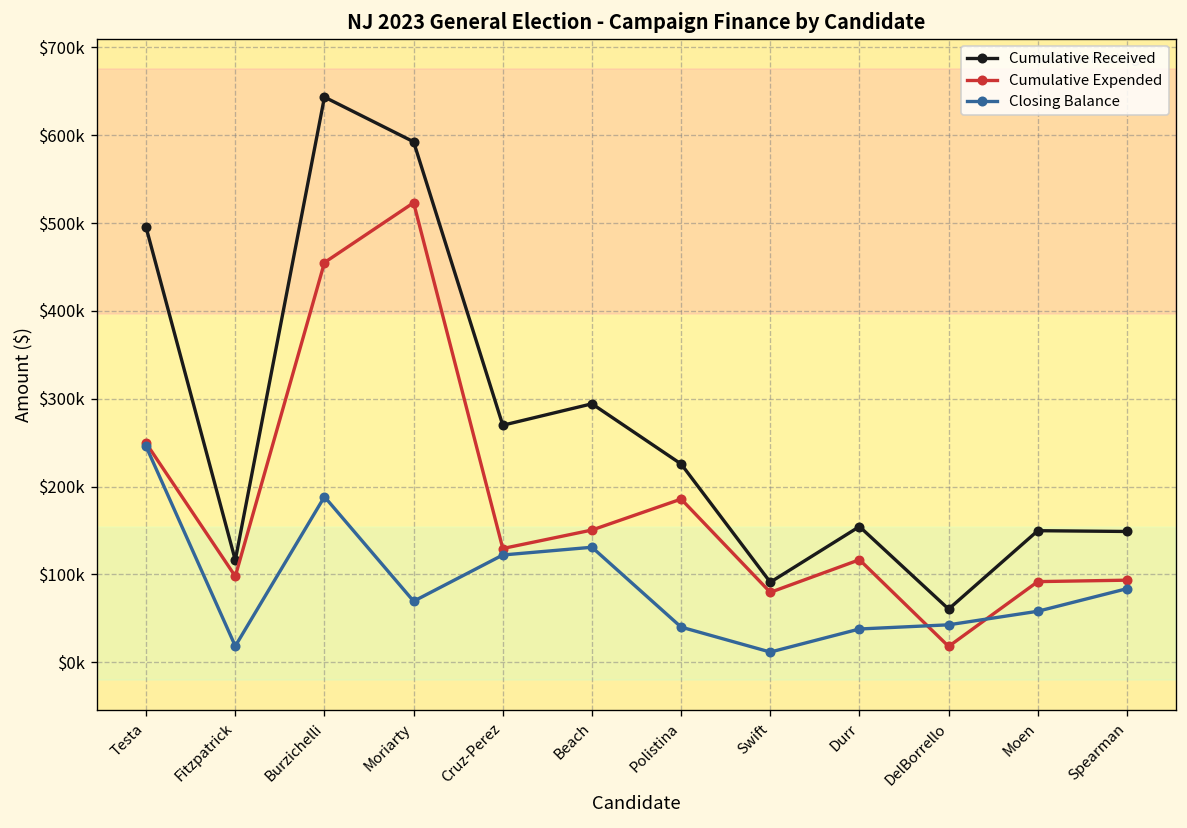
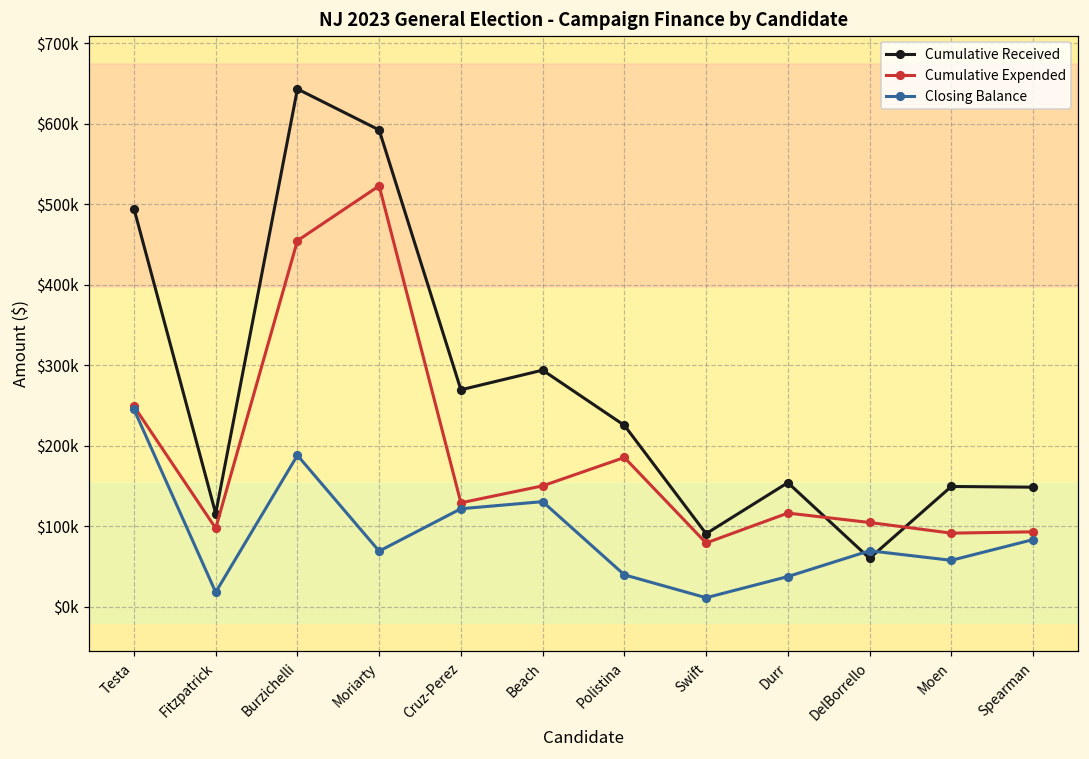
  {
    "Cumulative Received": {
      "Testa": "$490000",
      "Fitzpatrick": "$120000",
      "Burzichelli": "$640000",
      "Moriarty": "$590000",
      "Cruz-Perez": "$270000",
      "Beach": "$290000",
      "Polistina": "$230000",
      "Swift": "$90000",
      "Durr": "$150000",
      "DelBorrello": "$60000",
      "Moen": "$150000",
      "Spearman": "$150000"
    },
    "Cumulative Expended": {
      "Testa": "$250000",
      "Fitzpatrick": "$100000",
      "Burzichelli": "$460000",
      "Moriarty": "$520000",
      "Cruz-Perez": "$130000",
      "Beach": "$150000",
      "Polistina": "$190000",
      "Swift": "$80000",
      "Durr": "$120000",
-     "DelBorrello": "$20000",
+     "DelBorrello": "$100000",
      "Moen": "$90000",
      "Spearman": "$90000"
    },
    "Closing Balance": {
      "Testa": "$250000",
      "Fitzpatrick": "$20000",
      "Burzichelli": "$190000",
      "Moriarty": "$70000",
      "Cruz-Perez": "$120000",
      "Beach": "$130000",
      "Polistina": "$40000",
      "Swift": "$10000",
      "Durr": "$40000",
-     "DelBorrello": "$40000",
+     "DelBorrello": "$70000",
      "Moen": "$60000",
      "Spearman": "$80000"
    }
  }
